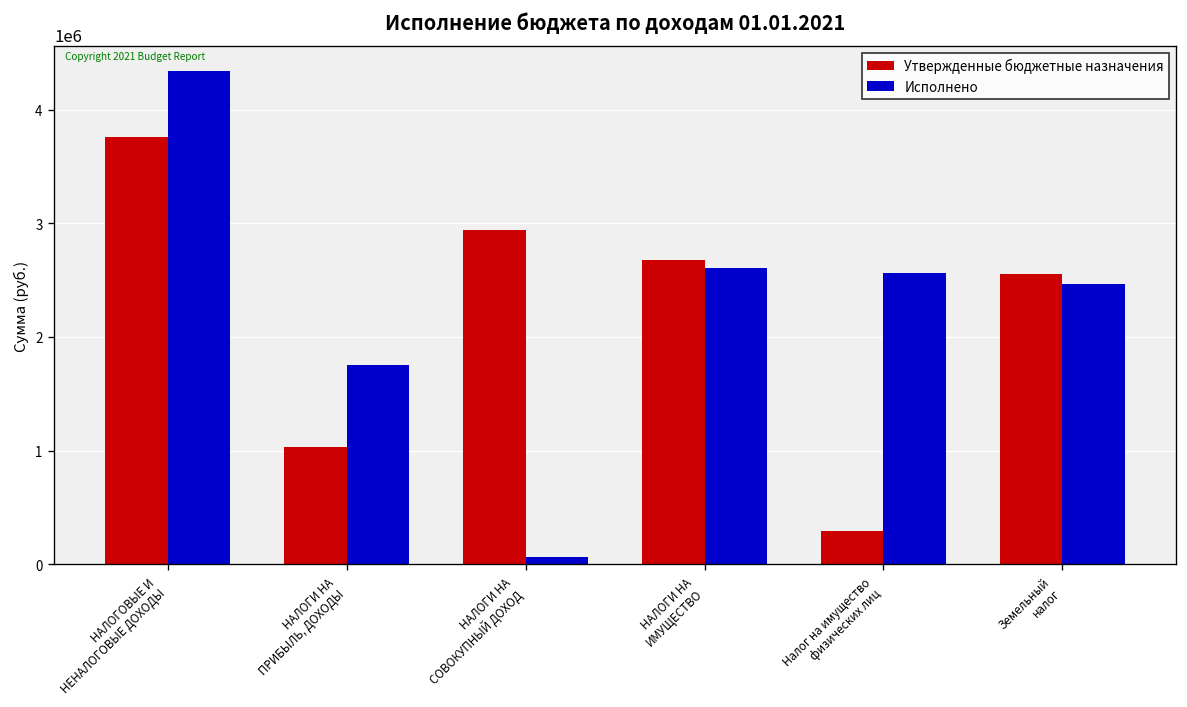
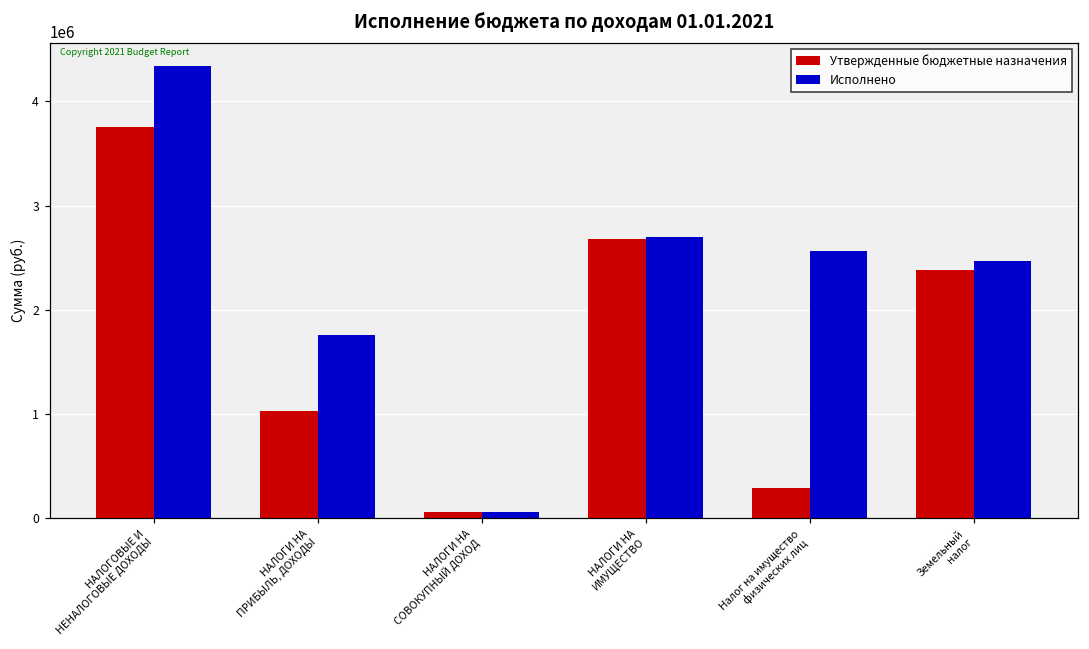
  {
    "Утвержденные бюджетные назначения": {
      "НАЛОГОВЫЕ И НЕНАЛОГОВЫЕ ДОХОДЫ": 3800000,
      "НАЛОГИ НА ПРИБЫЛЬ, ДОХОДЫ": 1000000,
-     "НАЛОГИ НА СОВОКУПНЫЙ ДОХОД": 2900000,
+     "НАЛОГИ НА СОВОКУПНЫЙ ДОХОД": 100000,
      "НАЛОГИ НА ИМУЩЕСТВО": 2700000,
      "Налог на имущество физических лиц": 300000,
-     "Земельный налог": 2600000
+     "Земельный налог": 2400000
    },
    "Исполнено": {
      "НАЛОГИ НА ПРИБЫЛЬ, ДОХОДЫ": 1800000,
      "НАЛОГИ НА СОВОКУПНЫЙ ДОХОД": 100000,
-     "НАЛОГИ НА ИМУЩЕСТВО": 2600000,
+     "НАЛОГИ НА ИМУЩЕСТВО": 2700000,
      "Налог на имущество физических лиц": 2600000,
      "Земельный налог": 2500000
    }
  }
